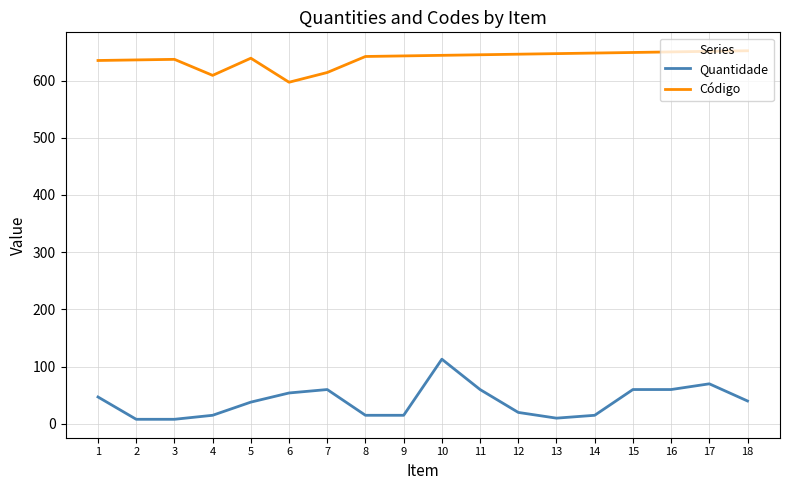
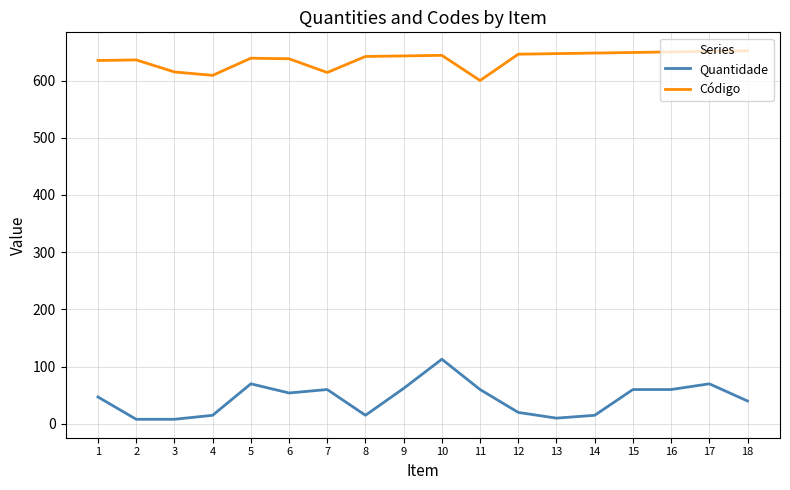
  {
    "Quantidade": {
      "1": 50,
      "2": 10,
      "3": 10,
      "4": 20,
-     "5": 40,
+     "5": 70,
      "6": 50,
      "7": 60,
      "8": 20,
-     "9": 20,
+     "9": 60,
      "10": 110,
      "11": 60,
      "12": 20,
      "13": 10,
      "14": 20,
      "15": 60,
      "16": 60,
      "17": 70,
      "18": 40
    },
    "Código": {
      "1": 640,
      "2": 640,
-     "3": 640,
+     "3": 620,
      "4": 610,
      "5": 640,
-     "6": 600,
+     "6": 640,
      "7": 610,
      "8": 640,
      "9": 640,
      "10": 640,
-     "11": 650,
+     "11": 600,
      "12": 650,
      "13": 650,
      "14": 650,
      "15": 650
    }
  }
